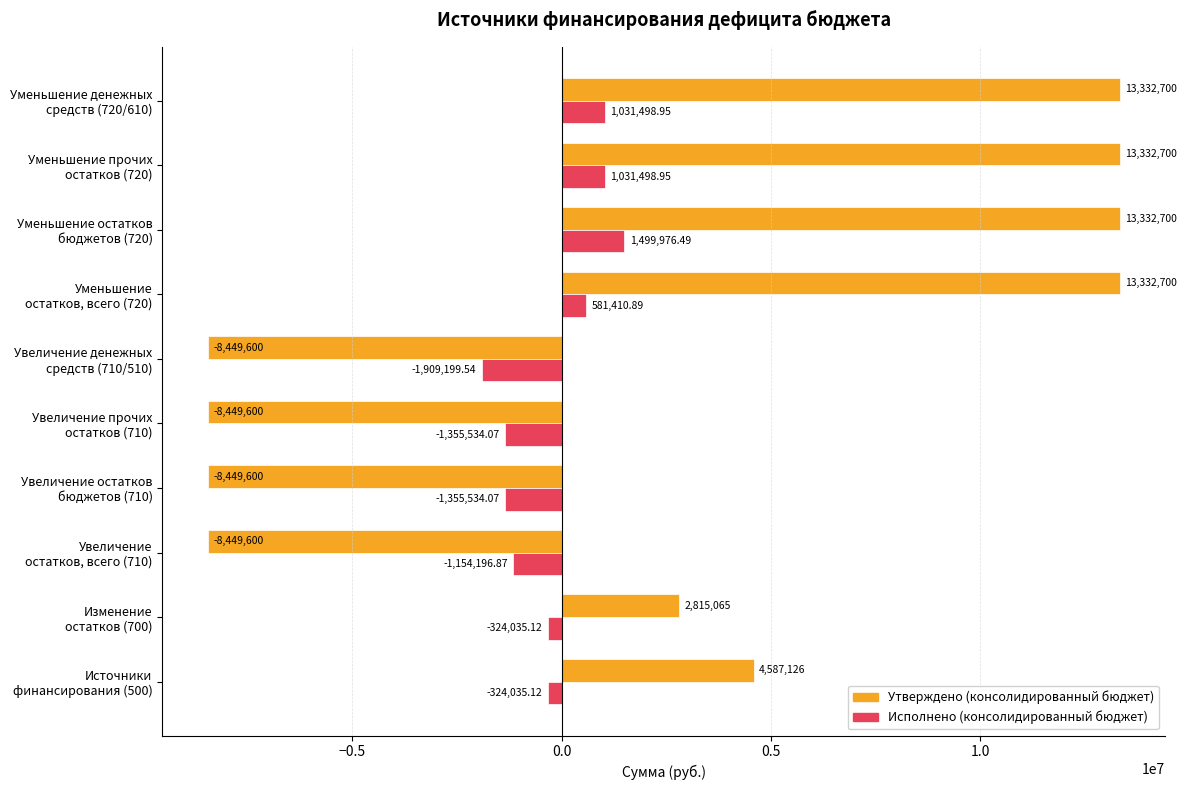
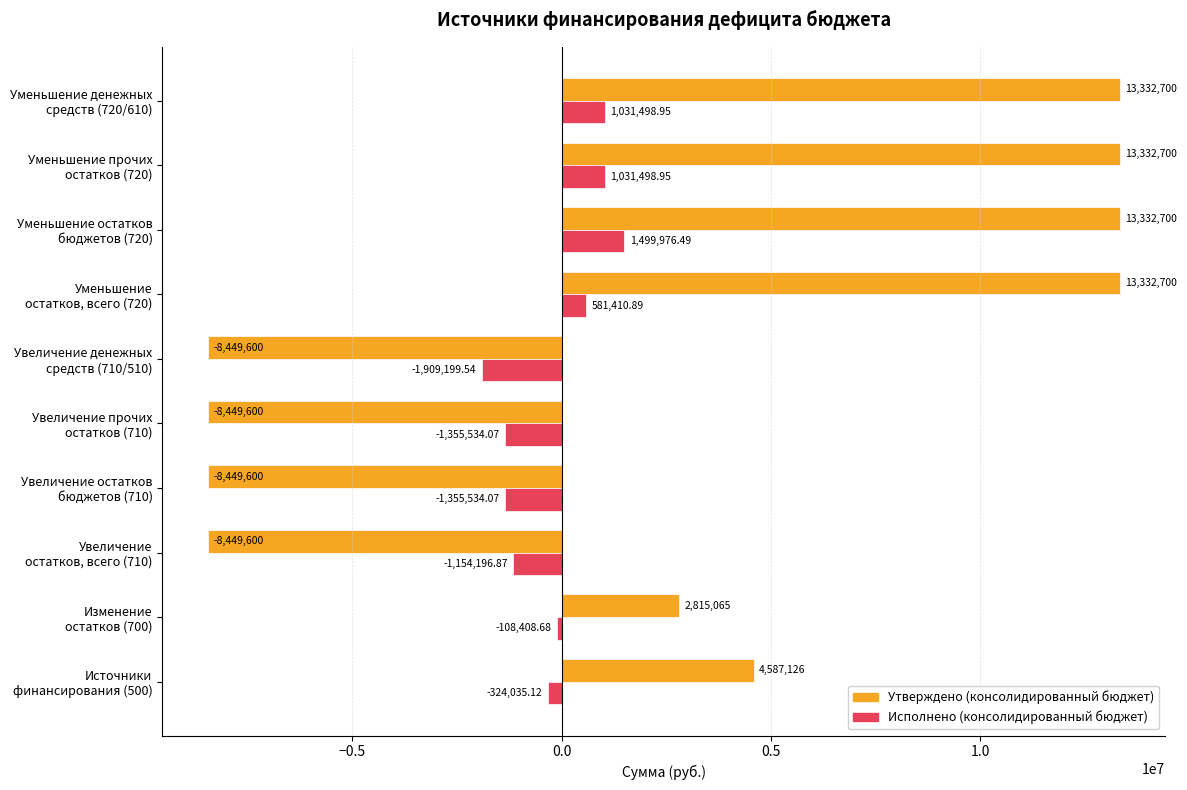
  {
    "Утверждено (консолидированный бюджет)": {
      "Уменьшение денежных средств (720/610)": "13,332,700",
      "Уменьшение прочих остатков (720)": "13,332,700",
      "Уменьшение остатков бюджетов (720)": "13,332,700",
      "Уменьшение остатков, всего (720)": "13,332,700",
      "Увеличение денежных средств (710/510)": "-8,449,600",
      "Увеличение прочих остатков (710)": "-8,449,600",
      "Увеличение остатков бюджетов (710)": "-8,449,600",
      "Увеличение остатков, всего (710)": "-8,449,600",
      "Изменение остатков (700)": "2,815,065",
      "Источники финансирования (500)": "4,587,126"
    },
    "Исполнено (консолидированный бюджет)": {
      "Уменьшение денежных средств (720/610)": "1,031,498.95",
      "Уменьшение прочих остатков (720)": "1,031,498.95",
      "Уменьшение остатков бюджетов (720)": "1,499,976.49",
      "Уменьшение остатков, всего (720)": "581,410.89",
      "Увеличение денежных средств (710/510)": "-1,909,199.54",
      "Увеличение прочих остатков (710)": "-1,355,534.07",
      "Увеличение остатков бюджетов (710)": "-1,355,534.07",
      "Увеличение остатков, всего (710)": "-1,154,196.87",
-     "Изменение остатков (700)": "-324,035.12",
+     "Изменение остатков (700)": "-108,408.68",
      "Источники финансирования (500)": "-324,035.12"
    }
  }
